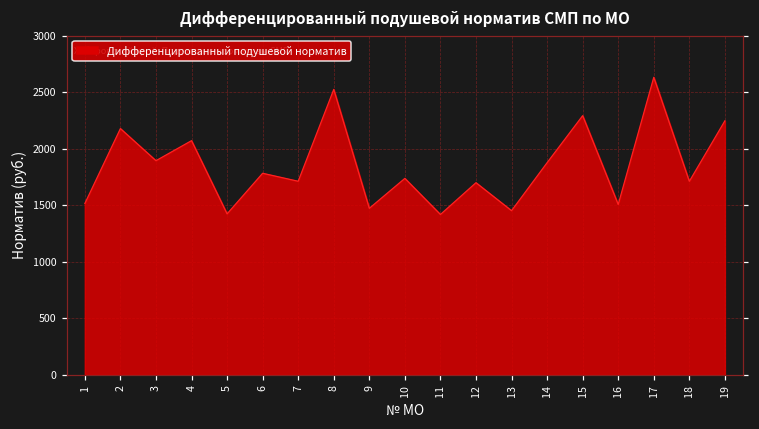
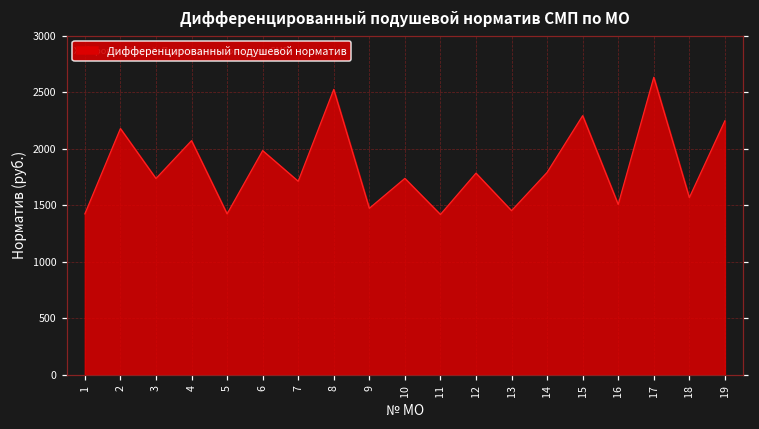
  {
-   "1": 1520,
+   "1": 1420,
    "2": 2180,
-   "3": 1900,
+   "3": 1740,
    "4": 2070,
    "5": 1420,
-   "6": 1780,
+   "6": 1980,
    "7": 1710,
    "8": 2530,
    "9": 1470,
    "10": 1740,
    "11": 1420,
-   "12": 1700,
+   "12": 1780,
    "13": 1450,
-   "14": 1880,
+   "14": 1790,
    "15": 2290,
    "16": 1510,
    "17": 2630,
-   "18": 1710,
+   "18": 1570,
    "19": 2250
  }
